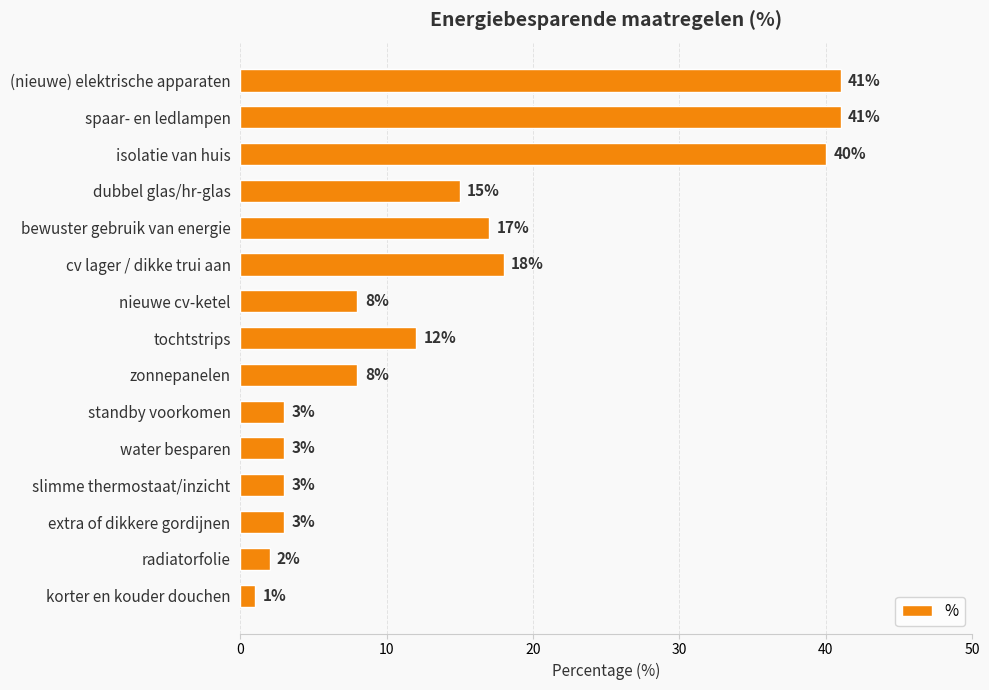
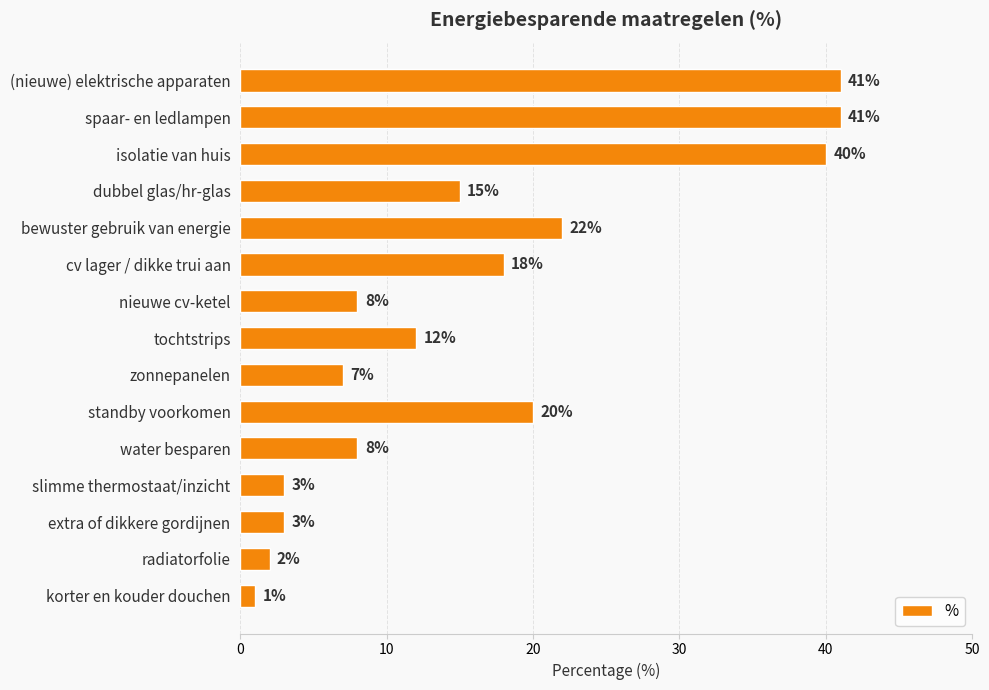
  {
    "(nieuwe) elektrische apparaten": "41%",
    "spaar- en ledlampen": "41%",
    "isolatie van huis": "40%",
    "dubbel glas/hr-glas": "15%",
-   "bewuster gebruik van energie": "17%",
+   "bewuster gebruik van energie": "22%",
    "cv lager / dikke trui aan": "18%",
    "nieuwe cv-ketel": "8%",
    "tochtstrips": "12%",
-   "zonnepanelen": "8%",
-   "standby voorkomen": "3%",
-   "water besparen": "3%",
+   "zonnepanelen": "7%",
+   "standby voorkomen": "20%",
+   "water besparen": "8%",
    "slimme thermostaat/inzicht": "3%",
    "extra of dikkere gordijnen": "3%",
    "radiatorfolie": "2%",
    "korter en kouder douchen": "1%"
  }
